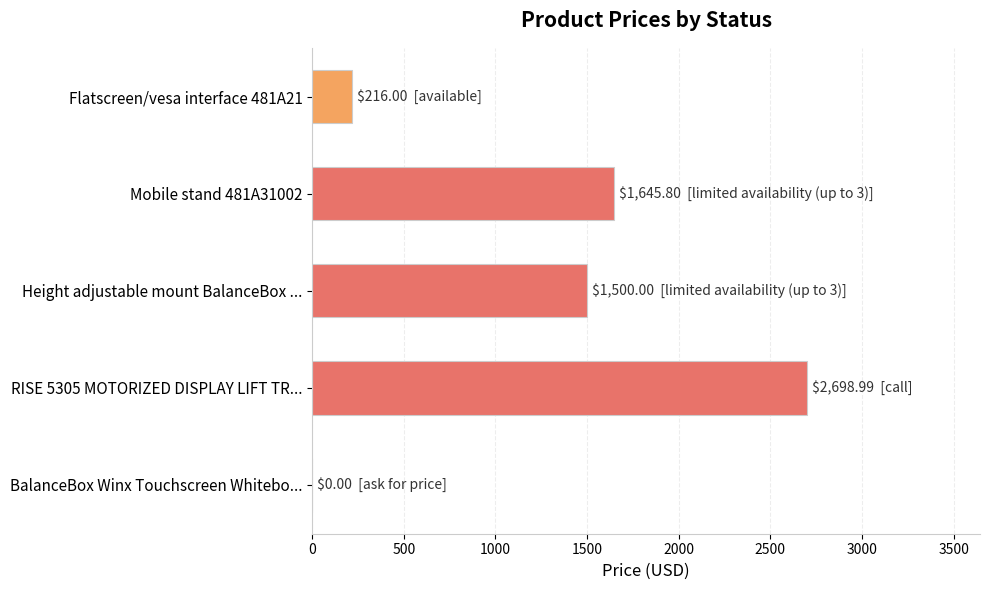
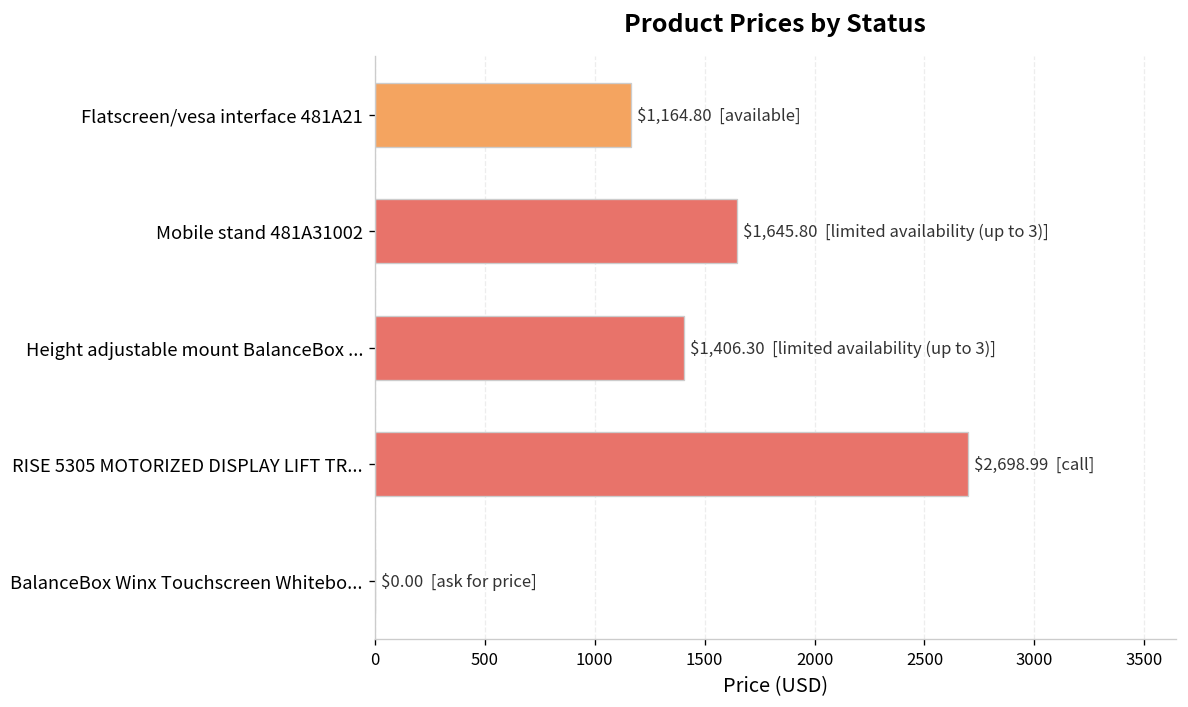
  {
-   "Flatscreen/vesa interface 481A21": "$216.00",
+   "Flatscreen/vesa interface 481A21": "$1,164.80",
    "Mobile stand 481A31002": "$1,645.80",
-   "Height adjustable mount BalanceBox ...": "$1,500.00",
+   "Height adjustable mount BalanceBox ...": "$1,406.30",
    "RISE 5305 MOTORIZED DISPLAY LIFT TR...": "$2,698.99",
    "BalanceBox Winx Touchscreen Whitebo...": "$0.00"
  }
